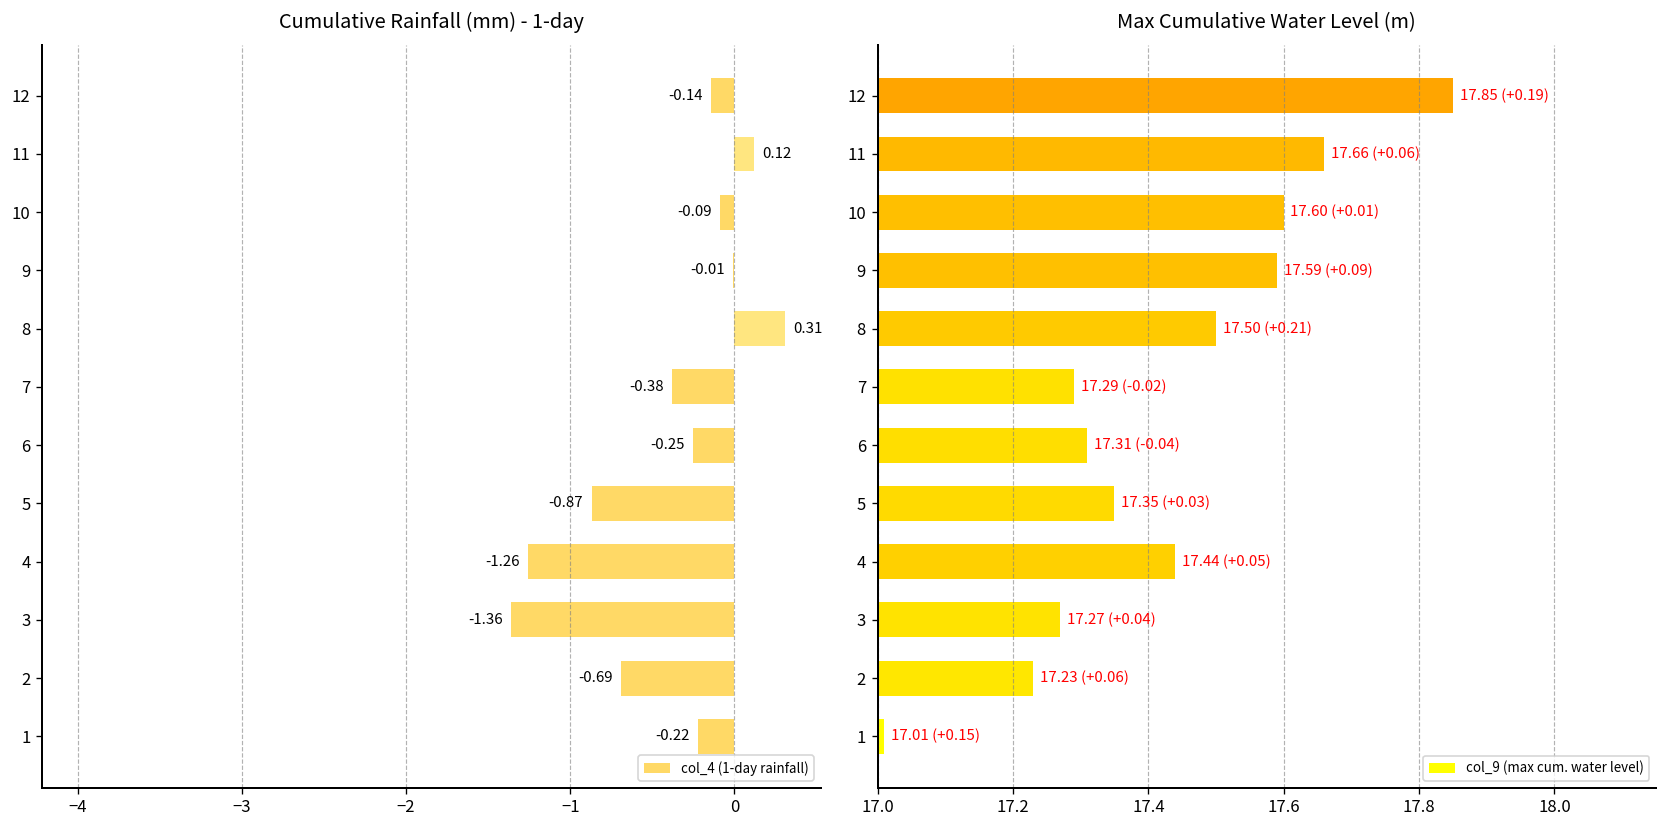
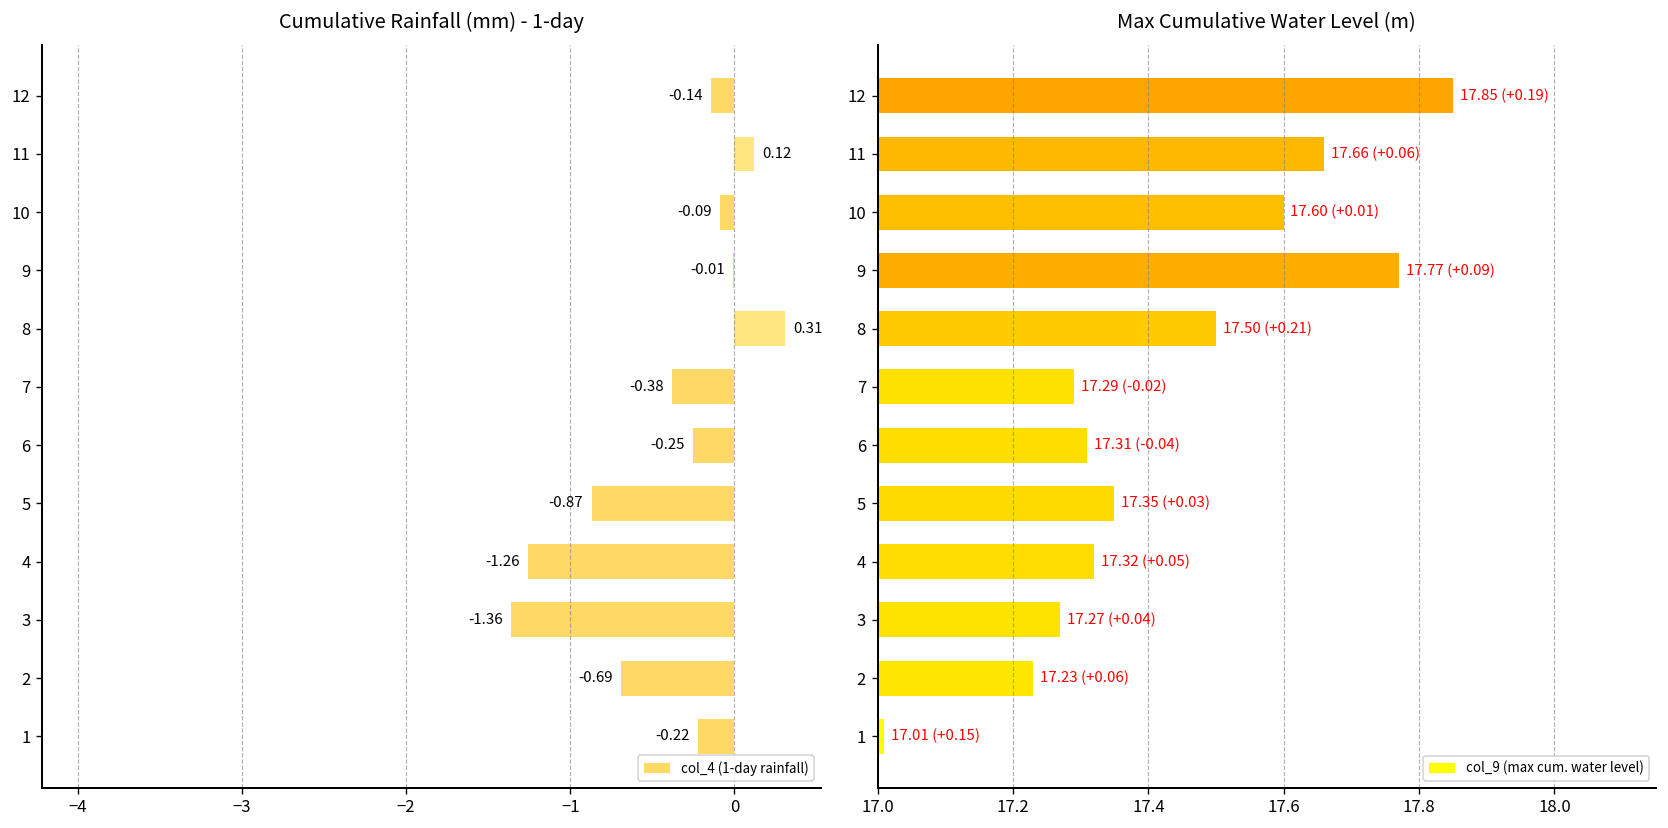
  {
    "Cumulative Rainfall (mm) - 1-day": {
      "12": -0.14,
      "11": 0.12,
      "10": -0.09,
      "9": -0.01,
      "8": 0.31,
      "7": -0.38,
      "6": -0.25,
      "5": -0.87,
      "4": -1.26,
      "3": -1.36,
      "2": -0.69,
      "1": -0.22
    },
    "Max Cumulative Water Level (m)": {
      "12": 17.85,
      "11": 17.66,
      "10": 17.60,
-     "9": 17.59,
+     "9": 17.77,
      "8": 17.50,
      "7": 17.29,
      "6": 17.31,
      "5": 17.35,
-     "4": 17.44,
+     "4": 17.32,
      "3": 17.27,
      "2": 17.23,
      "1": 17.01
    }
  }
